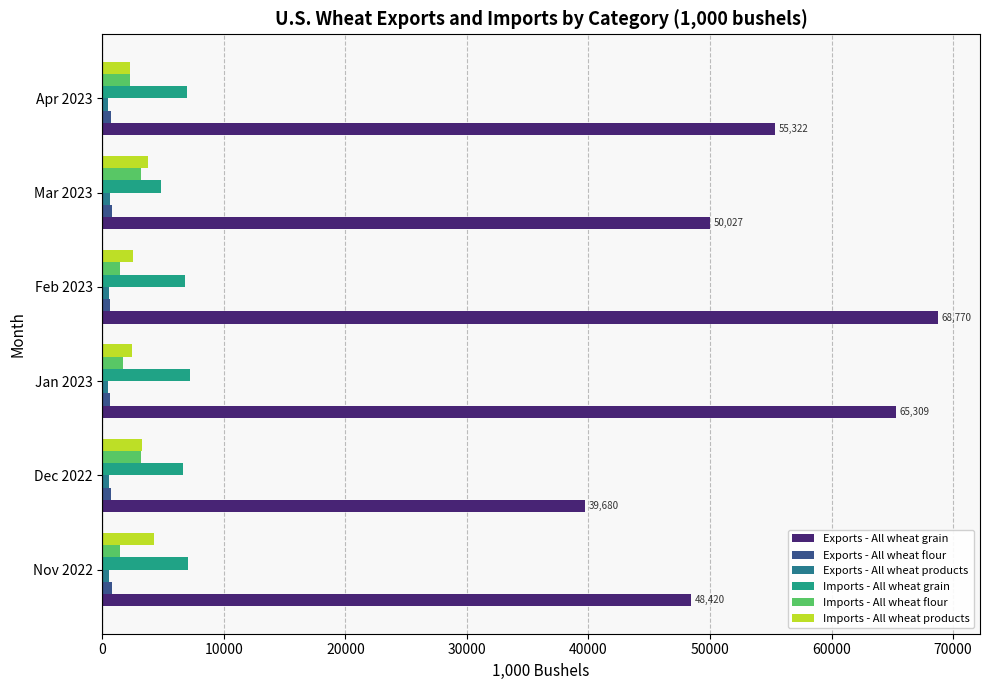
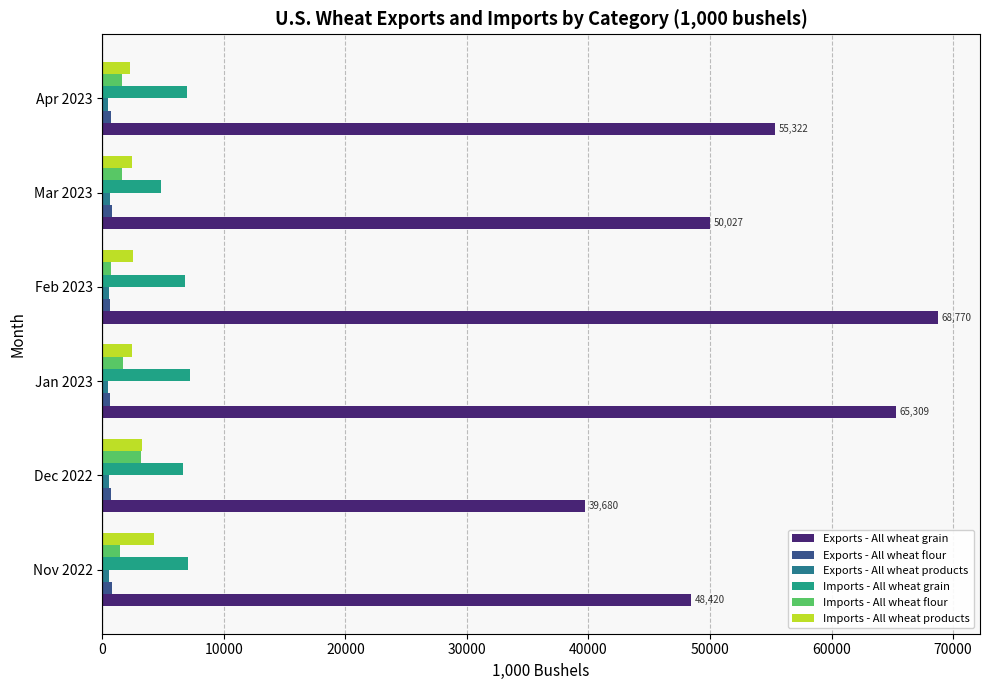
  {
    "Imports - All wheat flour": {
-     "Apr 2023": 2300,
-     "Mar 2023": 3200,
-     "Feb 2023": 1500,
+     "Apr 2023": 1600,
+     "Mar 2023": 1600,
+     "Feb 2023": 700,
      "Jan 2023": 1700,
      "Dec 2022": 3200,
      "Nov 2022": 1500
    },
    "Imports - All wheat products": {
      "Apr 2023": 2300,
-     "Mar 2023": 3800,
+     "Mar 2023": 2400,
      "Feb 2023": 2500,
      "Jan 2023": 2500,
      "Dec 2022": 3300,
      "Nov 2022": 4300
    }
  }
